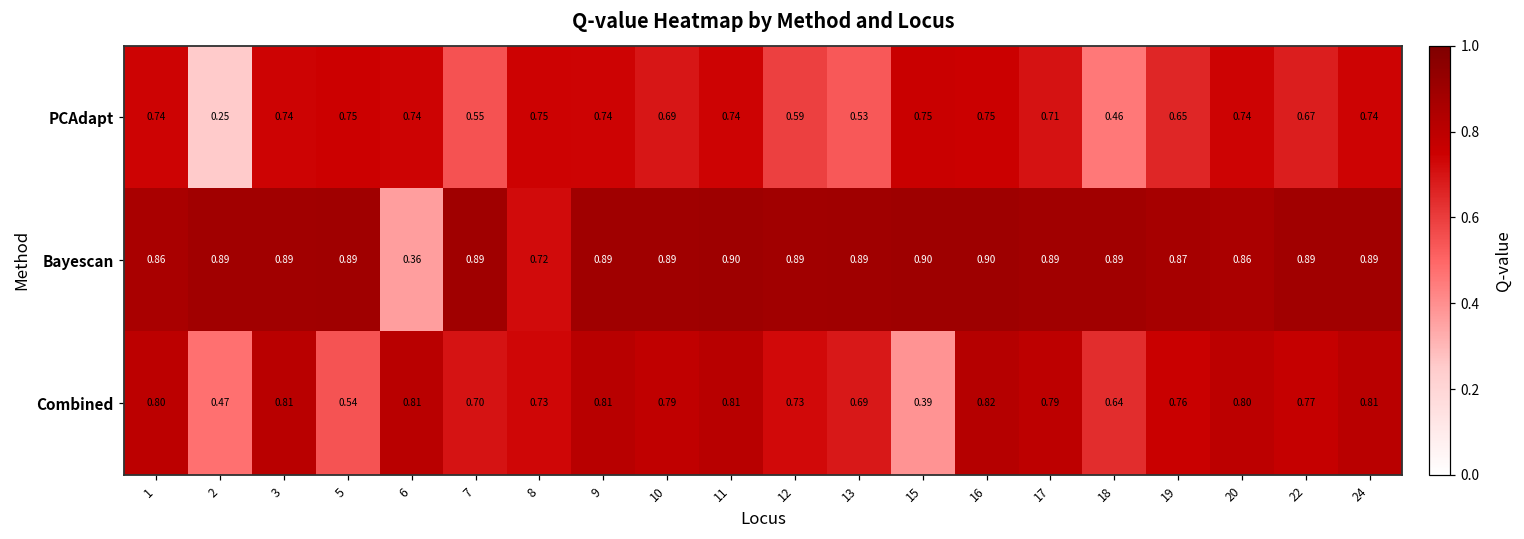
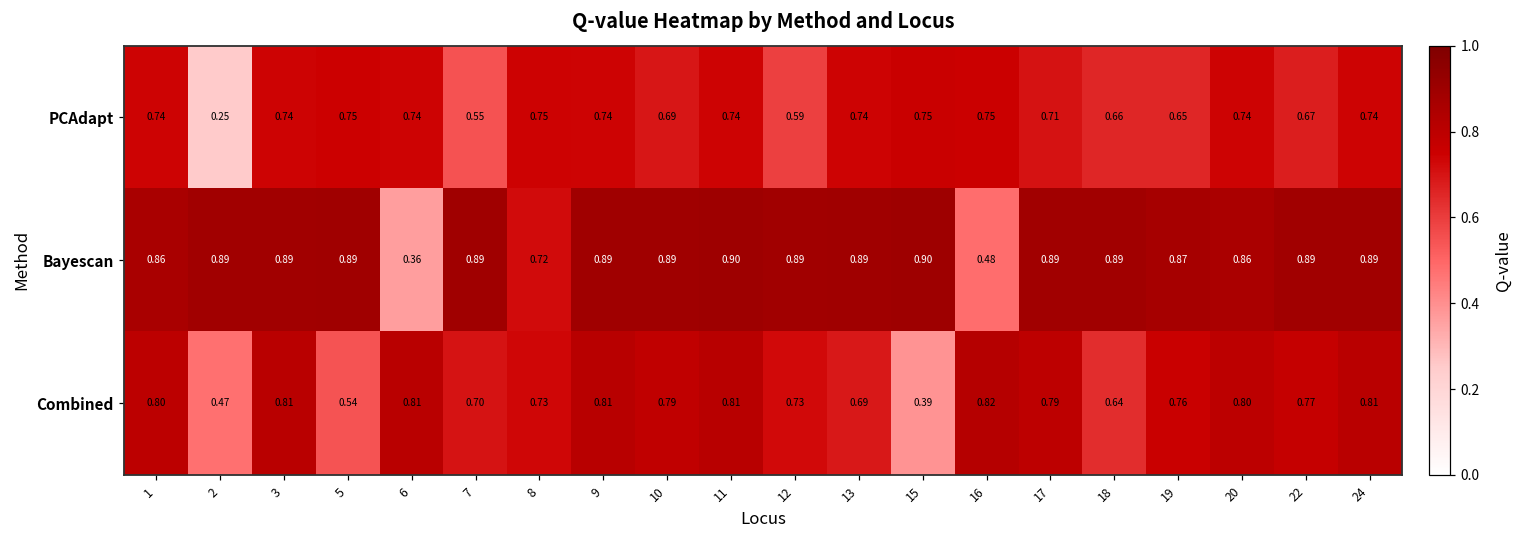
  {
    "PCAdapt": {
      "1": 0.74,
      "2": 0.25,
      "3": 0.74,
      "5": 0.75,
      "6": 0.74,
      "7": 0.55,
      "8": 0.75,
      "9": 0.74,
      "10": 0.69,
      "11": 0.74,
      "12": 0.59,
-     "13": 0.53,
+     "13": 0.74,
      "15": 0.75,
      "16": 0.75,
      "17": 0.71,
-     "18": 0.46,
+     "18": 0.66,
      "19": 0.65,
      "20": 0.74,
      "22": 0.67,
      "24": 0.74
    },
    "Bayescan": {
      "1": 0.86,
      "2": 0.89,
      "3": 0.89,
      "5": 0.89,
      "6": 0.36,
      "7": 0.89,
      "8": 0.72,
      "9": 0.89,
      "10": 0.89,
      "11": 0.90,
      "12": 0.89,
      "13": 0.89,
      "15": 0.90,
-     "16": 0.90,
+     "16": 0.48,
      "17": 0.89,
      "18": 0.89,
      "19": 0.87,
      "20": 0.86,
      "22": 0.89,
      "24": 0.89
    },
    "Combined": {
      "1": 0.80,
      "2": 0.47,
      "3": 0.81,
      "5": 0.54,
      "6": 0.81,
      "7": 0.70,
      "8": 0.73,
      "9": 0.81,
      "10": 0.79,
      "11": 0.81,
      "12": 0.73,
      "13": 0.69,
      "15": 0.39,
      "16": 0.82,
      "17": 0.79,
      "18": 0.64,
      "19": 0.76,
      "20": 0.80,
      "22": 0.77,
      "24": 0.81
    }
  }
